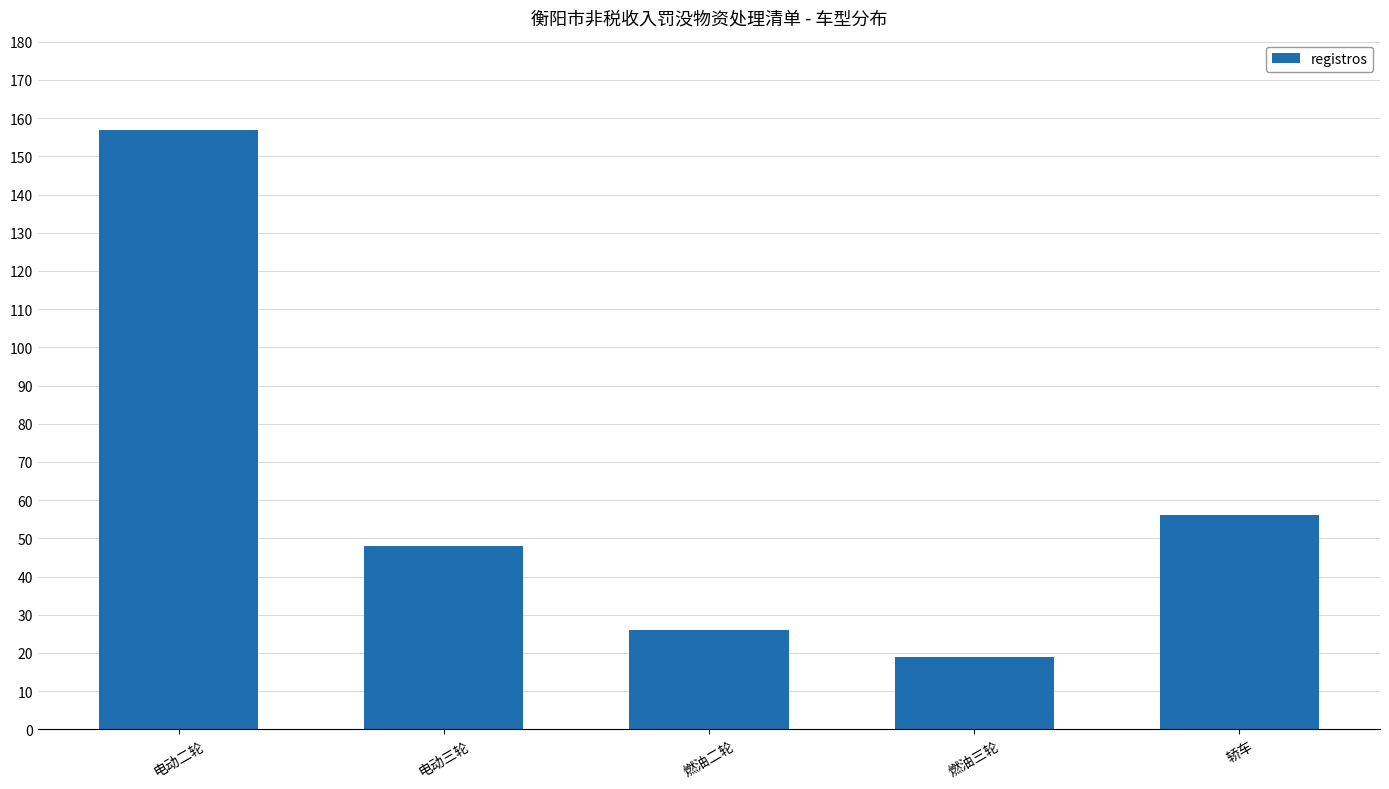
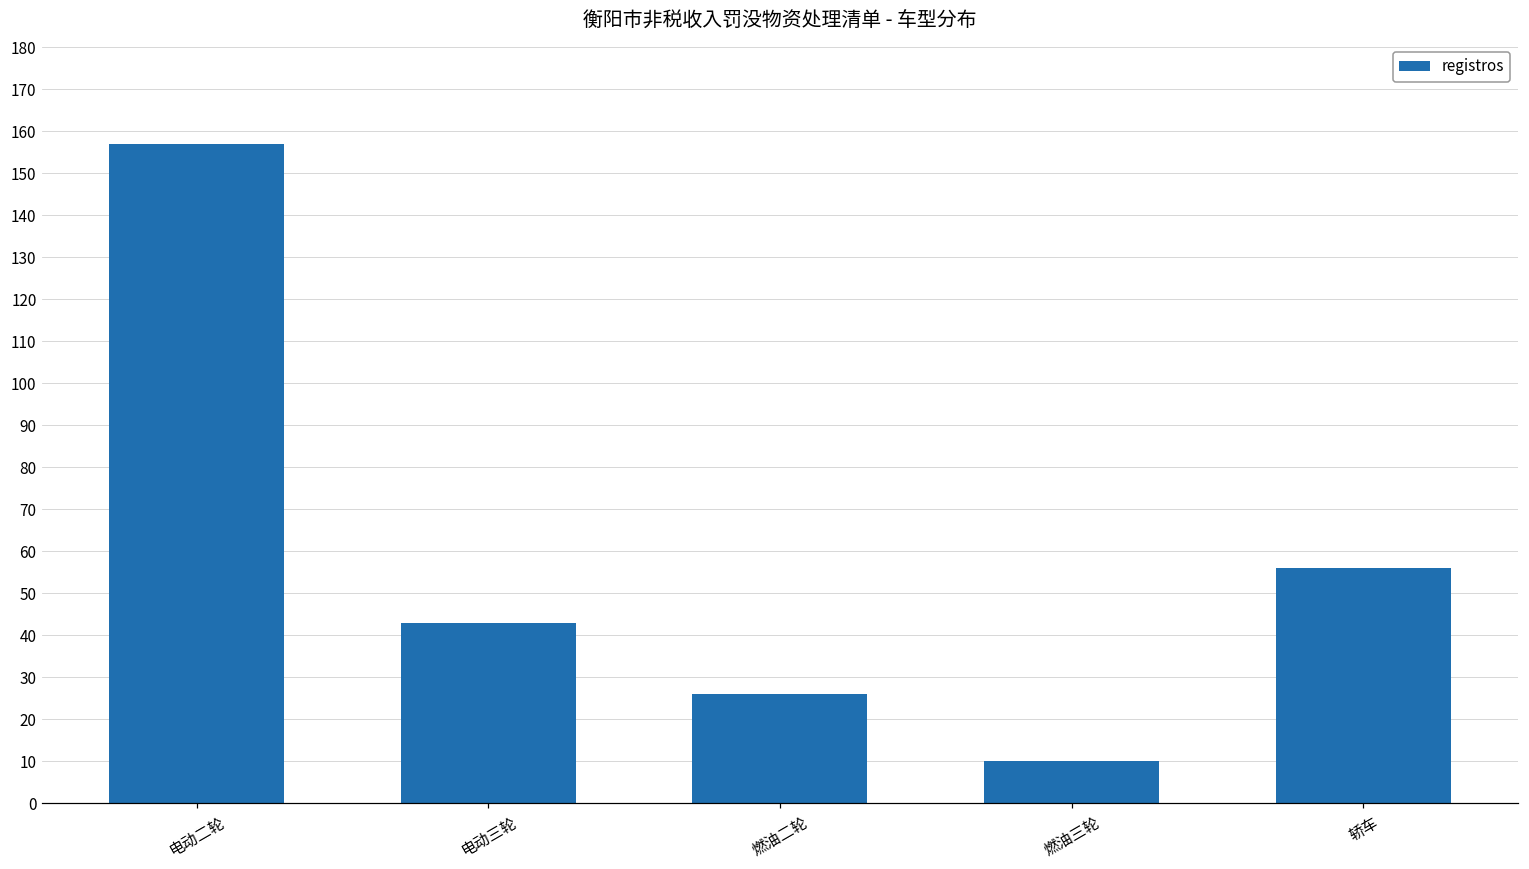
  {
    "电动二轮": 157,
-   "电动三轮": 48,
+   "电动三轮": 43,
    "燃油二轮": 26,
-   "燃油三轮": 19,
+   "燃油三轮": 10,
    "轿车": 56
  }
